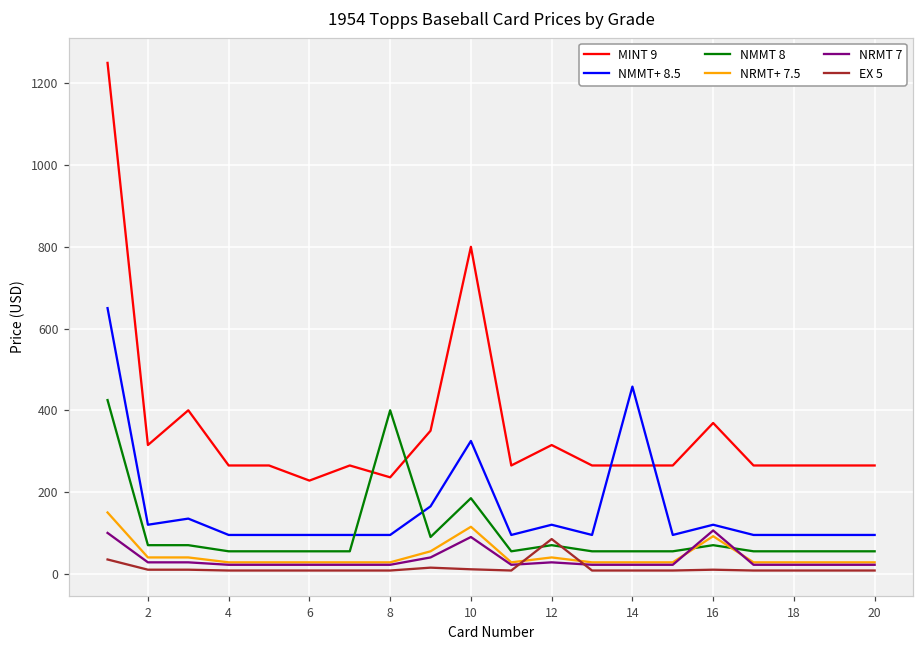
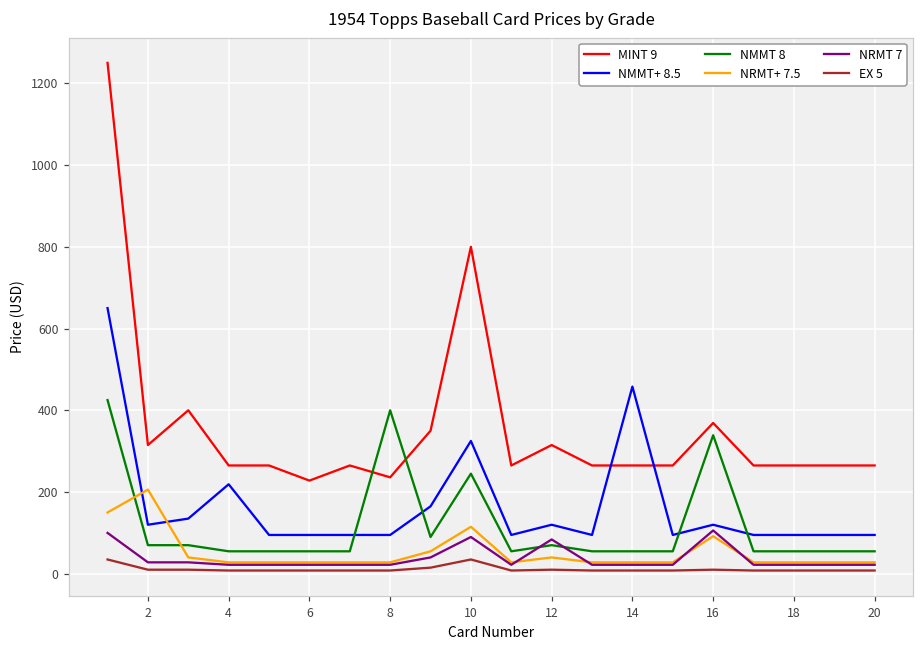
  {
    "MINT 9": {
      "2": 320,
      "4": 270,
      "6": 230,
      "8": 240,
      "10": 800,
      "12": 320,
      "14": 270,
      "16": 370,
      "18": 270,
      "20": 270
    },
    "NMMT+ 8.5": {
      "2": 120,
-     "4": 100,
+     "4": 220,
      "6": 100,
      "8": 100,
      "10": 330,
      "12": 120,
      "14": 460,
      "16": 120,
      "18": 100,
      "20": 100
    },
    "NMMT 8": {
      "2": 70,
      "4": 60,
      "6": 60,
      "8": 400,
-     "10": 190,
+     "10": 250,
      "12": 70,
      "14": 60,
-     "16": 70,
+     "16": 340,
      "18": 60,
      "20": 60
    },
    "NRMT+ 7.5": {
-     "2": 40,
+     "2": 210,
      "10": 120,
      "12": 40,
      "16": 90
    },
    "NRMT 7": {
      "2": 30,
      "10": 90,
-     "12": 30,
+     "12": 80,
      "16": 110
    },
    "EX 5": {
      "2": 10,
      "4": 10,
      "6": 10,
      "8": 10,
-     "10": 10,
-     "12": 90,
+     "10": 40,
+     "12": 10,
      "14": 10,
      "16": 10,
      "18": 10,
      "20": 10
    }
  }
